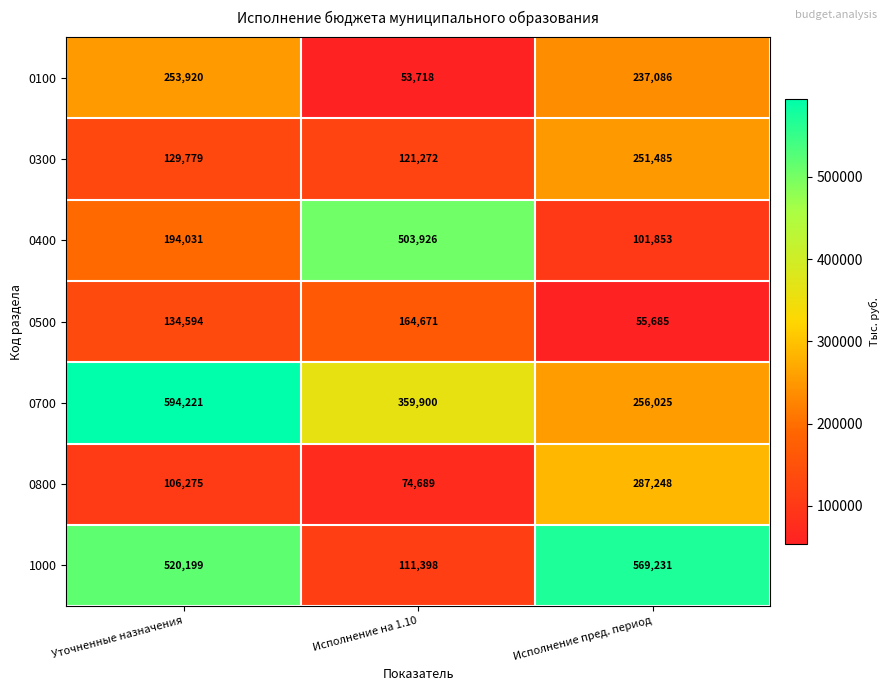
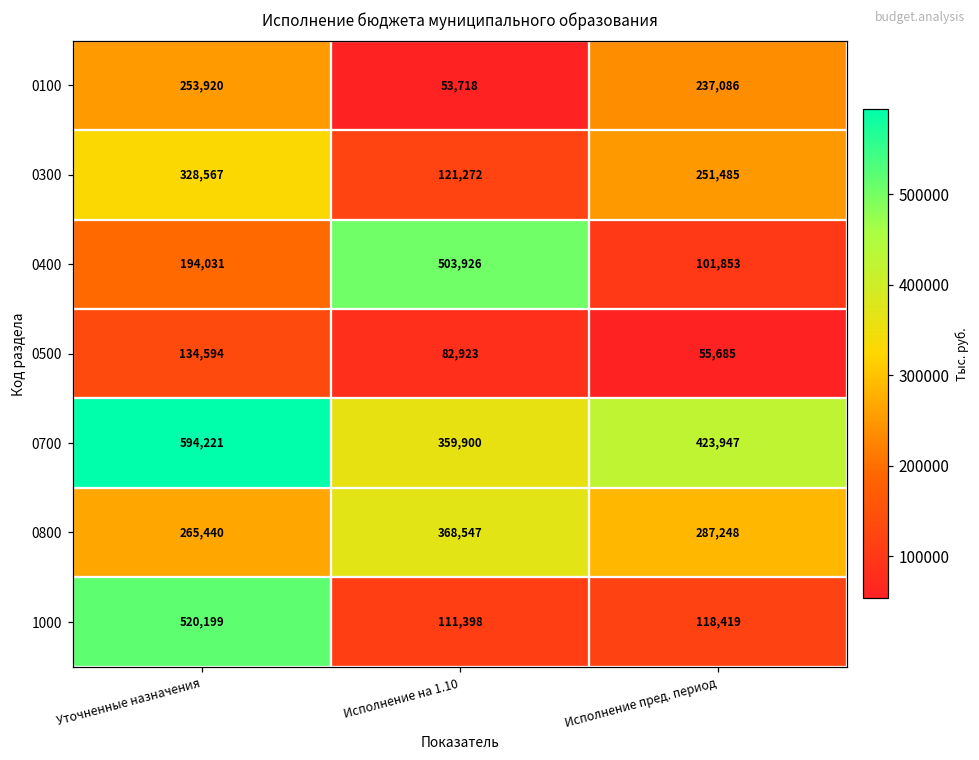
  {
    "0100": {
      "Уточненные назначения": "253,920",
      "Исполнение на 1.10": "53,718",
      "Исполнение пред. период": "237,086"
    },
    "0300": {
-     "Уточненные назначения": "129,779",
+     "Уточненные назначения": "328,567",
      "Исполнение на 1.10": "121,272",
      "Исполнение пред. период": "251,485"
    },
    "0400": {
      "Уточненные назначения": "194,031",
      "Исполнение на 1.10": "503,926",
      "Исполнение пред. период": "101,853"
    },
    "0500": {
      "Уточненные назначения": "134,594",
-     "Исполнение на 1.10": "164,671",
+     "Исполнение на 1.10": "82,923",
      "Исполнение пред. период": "55,685"
    },
    "0700": {
      "Уточненные назначения": "594,221",
      "Исполнение на 1.10": "359,900",
-     "Исполнение пред. период": "256,025"
+     "Исполнение пред. период": "423,947"
    },
    "0800": {
-     "Уточненные назначения": "106,275",
-     "Исполнение на 1.10": "74,689",
+     "Уточненные назначения": "265,440",
+     "Исполнение на 1.10": "368,547",
      "Исполнение пред. период": "287,248"
    },
    "1000": {
      "Уточненные назначения": "520,199",
      "Исполнение на 1.10": "111,398",
-     "Исполнение пред. период": "569,231"
+     "Исполнение пред. период": "118,419"
    }
  }
